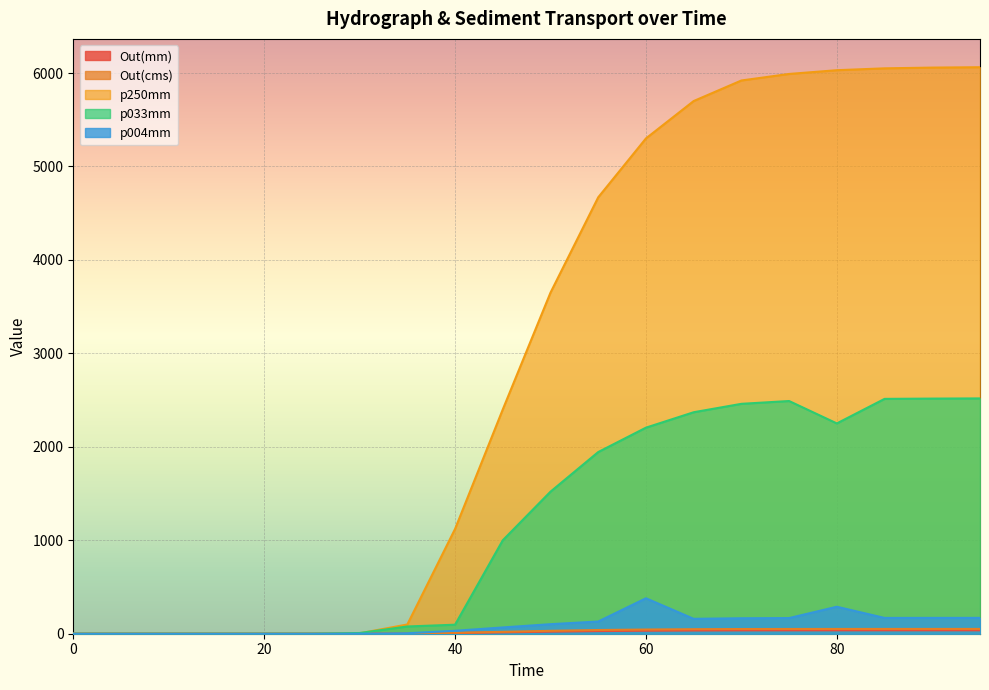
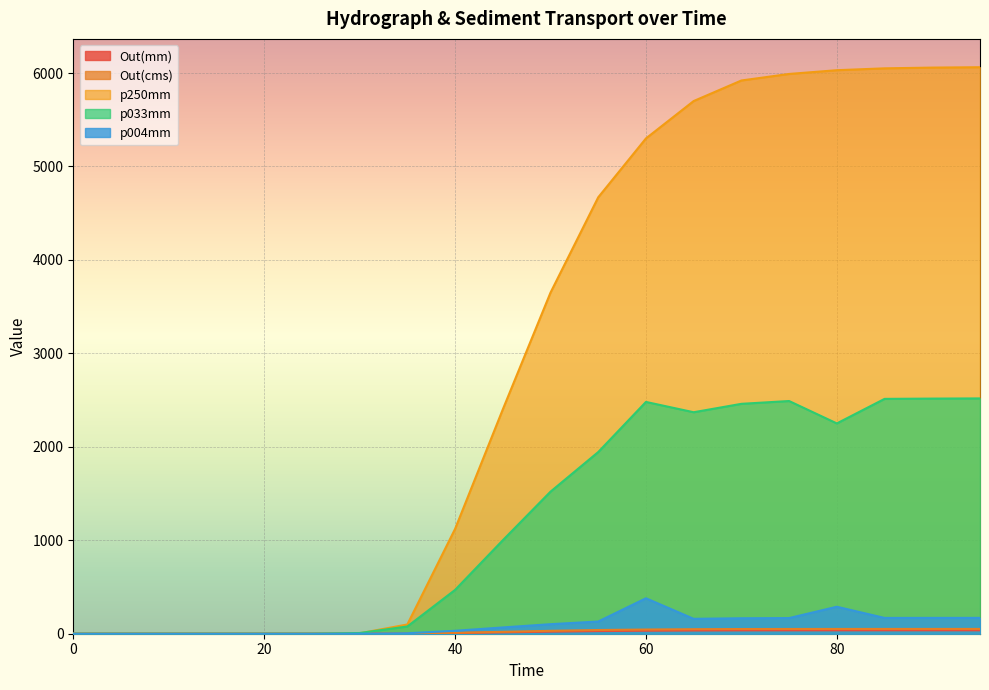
  {
    "p033mm": {
-     "40": 100,
-     "60": 2200,
+     "40": 500,
+     "60": 2500,
      "80": 2300
    },
    "p004mm": {
      "60": 400,
      "80": 300
    }
  }
